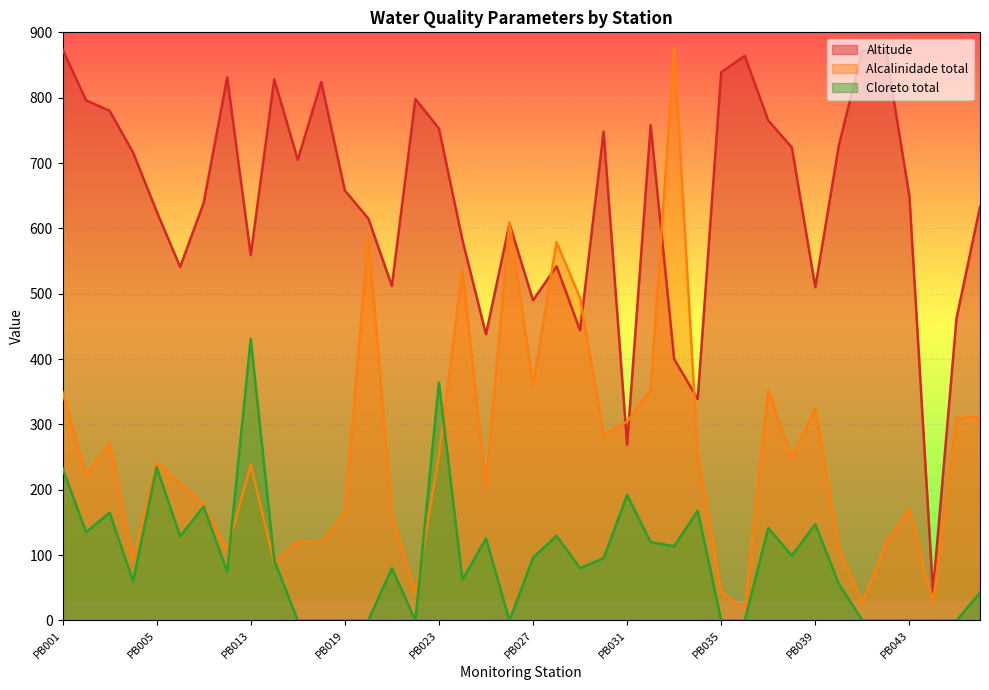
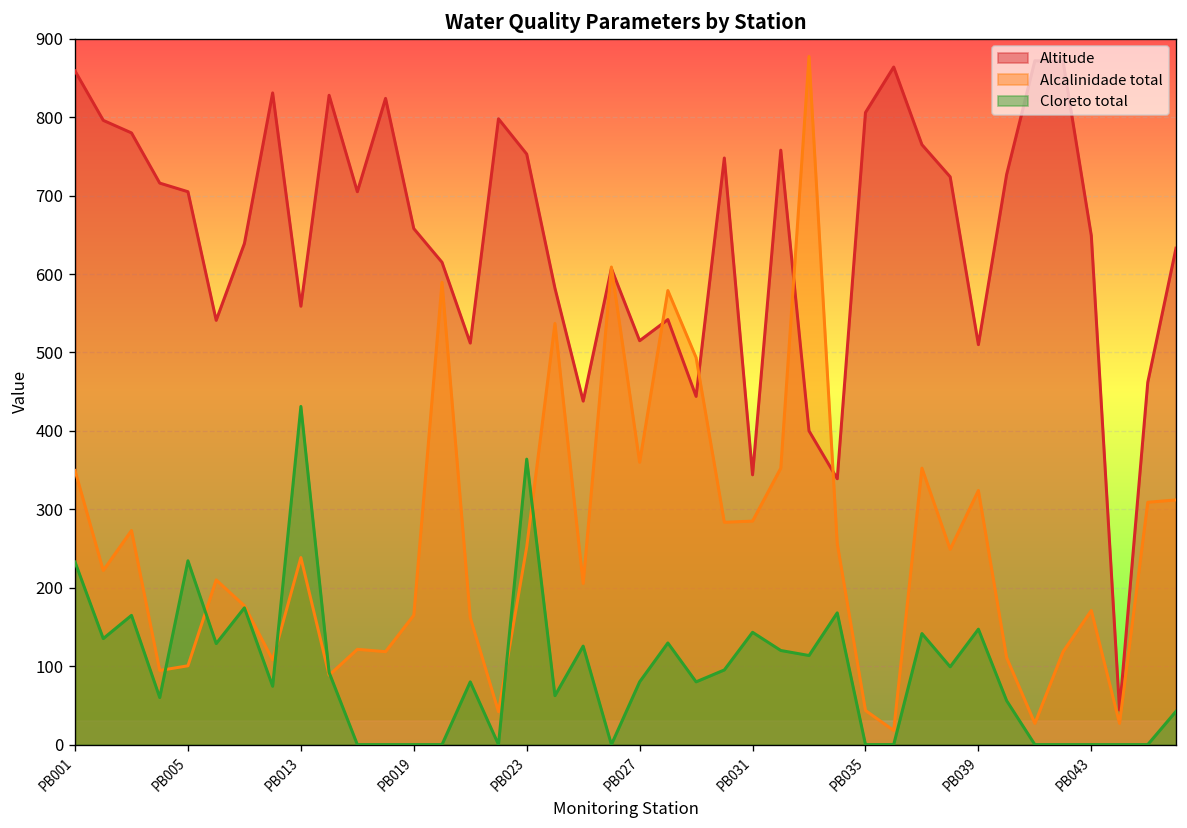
  {
    "Altitude": {
-     "PB001": 870,
-     "PB005": 630,
+     "PB001": 860,
+     "PB005": 710,
      "PB013": 560,
      "PB019": 660,
      "PB023": 750,
-     "PB027": 490,
-     "PB031": 270,
-     "PB035": 840,
+     "PB027": 520,
+     "PB031": 340,
+     "PB035": 810,
      "PB039": 510,
      "PB043": 650
    },
    "Alcalinidade total": {
      "PB001": 350,
-     "PB005": 240,
+     "PB005": 100,
      "PB013": 240,
      "PB019": 170,
      "PB023": 250,
      "PB027": 360,
-     "PB031": 300,
+     "PB031": 290,
      "PB035": 40,
      "PB039": 320,
      "PB043": 170
    },
    "Cloreto total": {
      "PB001": 230,
      "PB005": 230,
      "PB013": 430,
      "PB023": 360,
-     "PB027": 100,
-     "PB031": 190,
+     "PB027": 80,
+     "PB031": 140,
      "PB039": 150
    }
  }
